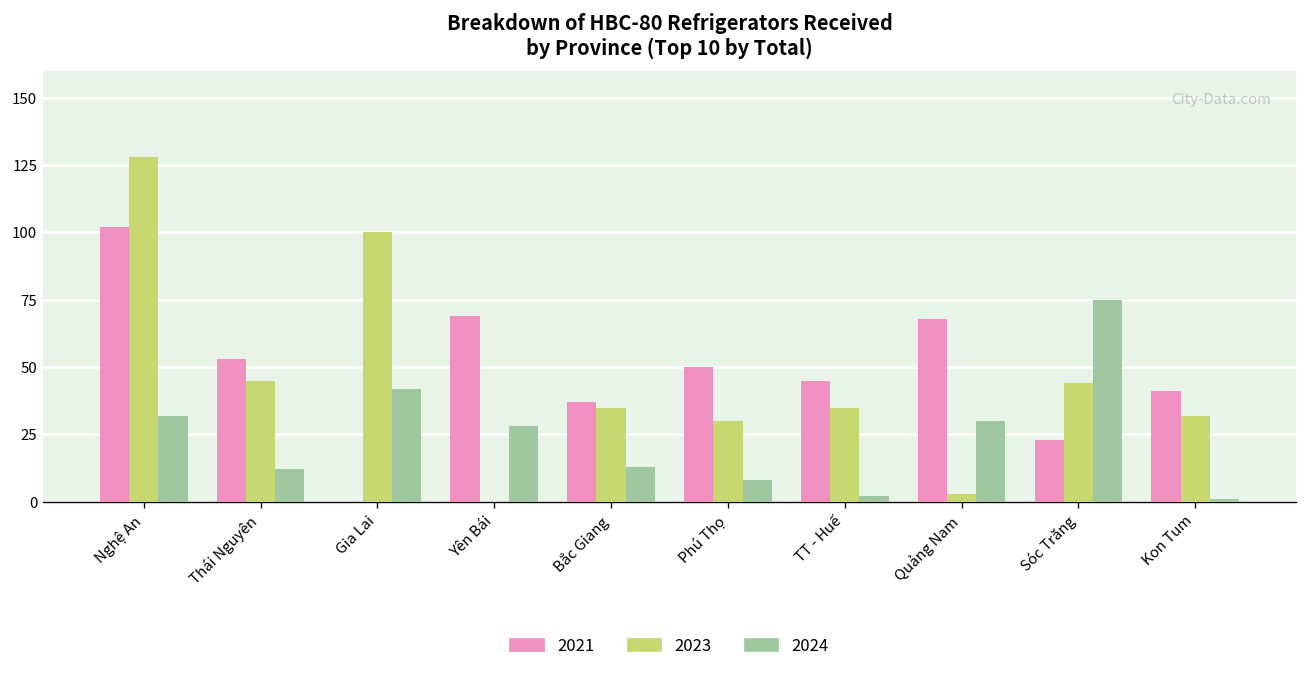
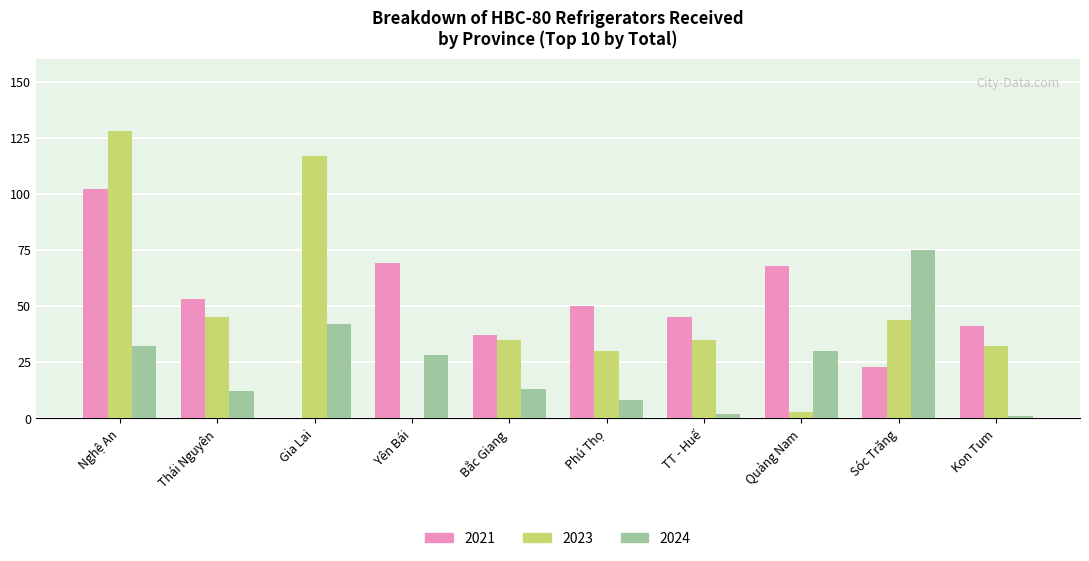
  {
    "2021": {
      "Nghệ An": 102,
      "Thái Nguyên": 53,
      "Gia Lai": 0,
      "Yên Bái": 69,
      "Bắc Giang": 37,
      "Phú Thọ": 50,
      "TT - Huế": 45,
      "Quảng Nam": 68,
      "Sóc Trăng": 23,
      "Kon Tum": 41
    },
    "2023": {
      "Nghệ An": 128,
      "Thái Nguyên": 45,
-     "Gia Lai": 100,
+     "Gia Lai": 117,
      "Yên Bái": 0,
      "Bắc Giang": 35,
      "Phú Thọ": 30,
      "TT - Huế": 35,
      "Quảng Nam": 3,
      "Sóc Trăng": 44,
      "Kon Tum": 32
    },
    "2024": {
      "Nghệ An": 32,
      "Thái Nguyên": 12,
      "Gia Lai": 42,
      "Yên Bái": 28,
      "Bắc Giang": 13,
      "Phú Thọ": 8,
      "TT - Huế": 2,
      "Quảng Nam": 30,
      "Sóc Trăng": 75
    }
  }
